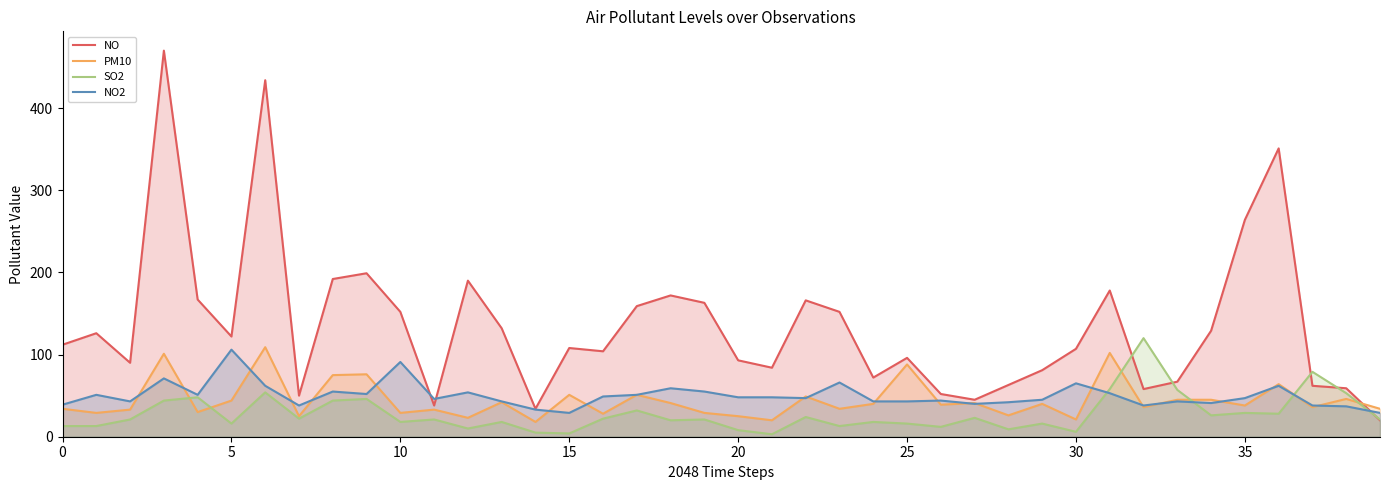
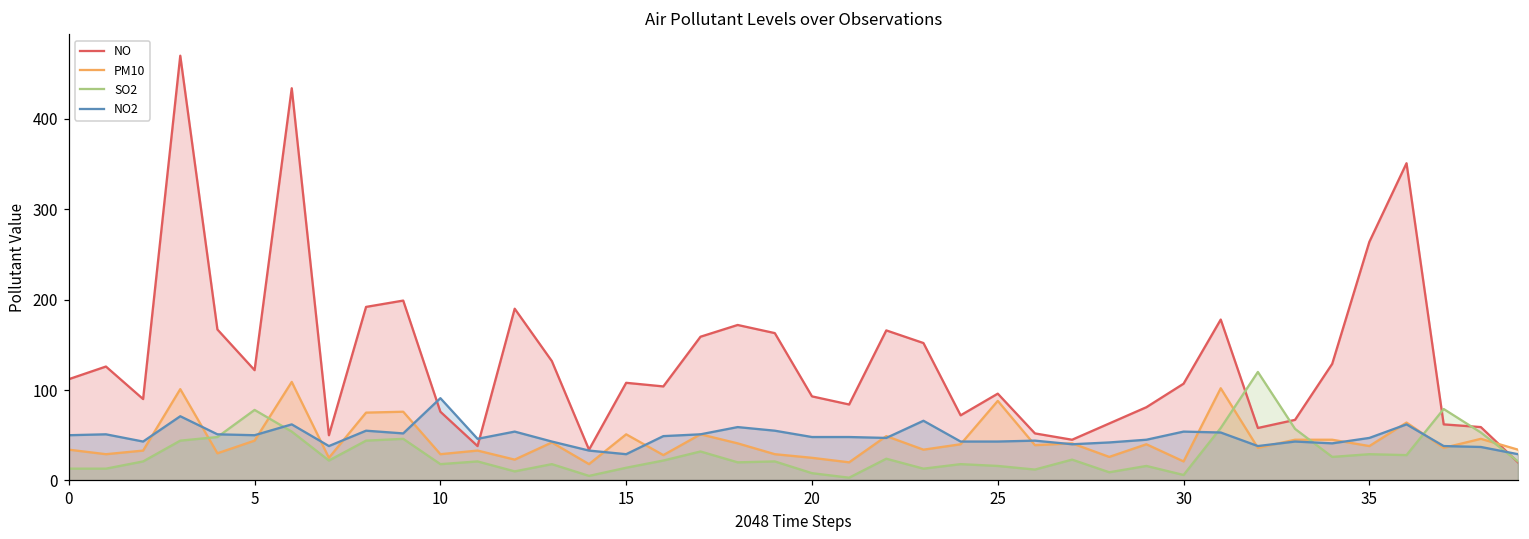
  {
    "NO": {
      "0": 110,
      "5": 120,
-     "10": 150,
+     "10": 80,
      "15": 110,
      "20": 90,
      "25": 100,
      "30": 110,
      "35": 260
    },
    "PM10": {
      "0": 30,
      "5": 40,
      "10": 30,
      "15": 50,
      "20": 30,
      "25": 90,
      "30": 20,
      "35": 40
    },
    "SO2": {
      "0": 10,
-     "5": 20,
+     "5": 80,
      "10": 20,
-     "15": 0,
+     "15": 10,
      "20": 10,
      "25": 20,
      "30": 10,
      "35": 30
    },
    "NO2": {
-     "0": 40,
-     "5": 110,
+     "0": 50,
+     "5": 50,
      "10": 90,
      "15": 30,
      "20": 50,
      "25": 40,
-     "30": 70,
+     "30": 50,
      "35": 50
    }
  }
